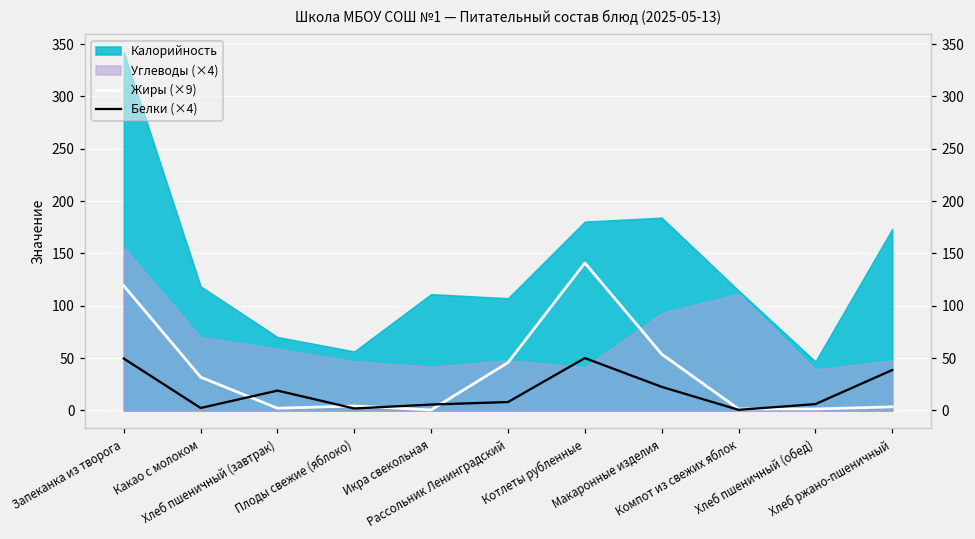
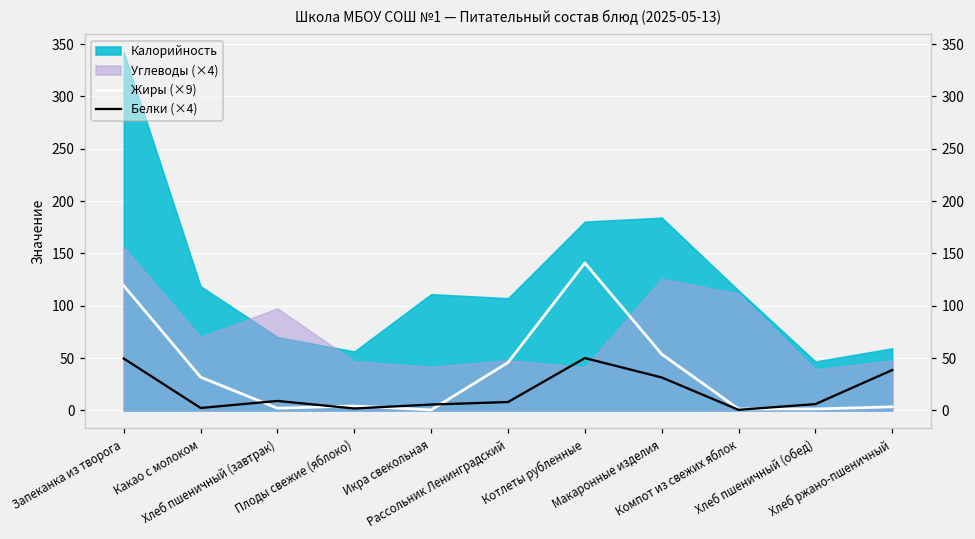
  {
    "Жиры (×9)": {
      "Запеканка из творога": 120,
      "Какао с молоком": 30,
      "Хлеб пшеничный (завтрак)": 0,
      "Икра свекольная": 0,
      "Котлеты рубленные": 140,
      "Макаронные изделия": 50,
      "Хлеб пшеничный (обед)": 0,
      "Хлеб ржано-пшеничный": 0
    },
    "Калорийность": {
      "Какао с молоком": 120,
      "Хлеб пшеничный (завтрак)": 70,
      "Плоды свежие (яблоко)": 60,
      "Икра свекольная": 110,
      "Рассольник Ленинградский": 110,
      "Котлеты рубленные": 180,
      "Макаронные изделия": 180,
      "Компот из свежих яблок": 110,
      "Хлеб пшеничный (обед)": 50,
-     "Хлеб ржано-пшеничный": 170
+     "Хлеб ржано-пшеничный": 60
    },
    "Белки (×4)": {
      "Запеканка из творога": 50,
      "Какао с молоком": 0,
-     "Хлеб пшеничный (завтрак)": 20,
+     "Хлеб пшеничный (завтрак)": 10,
      "Икра свекольная": 10,
      "Рассольник Ленинградский": 10,
      "Котлеты рубленные": 50,
-     "Макаронные изделия": 20,
+     "Макаронные изделия": 30,
      "Хлеб пшеничный (обед)": 10,
      "Хлеб ржано-пшеничный": 40
    },
    "Углеводы (×4)": {
      "Запеканка из творога": 160,
      "Какао с молоком": 70,
-     "Хлеб пшеничный (завтрак)": 60,
+     "Хлеб пшеничный (завтрак)": 100,
      "Плоды свежие (яблоко)": 50,
      "Икра свекольная": 40,
      "Котлеты рубленные": 40,
-     "Макаронные изделия": 90,
+     "Макаронные изделия": 130,
      "Компот из свежих яблок": 110,
      "Хлеб пшеничный (обед)": 40,
      "Хлеб ржано-пшеничный": 50
    }
  }
